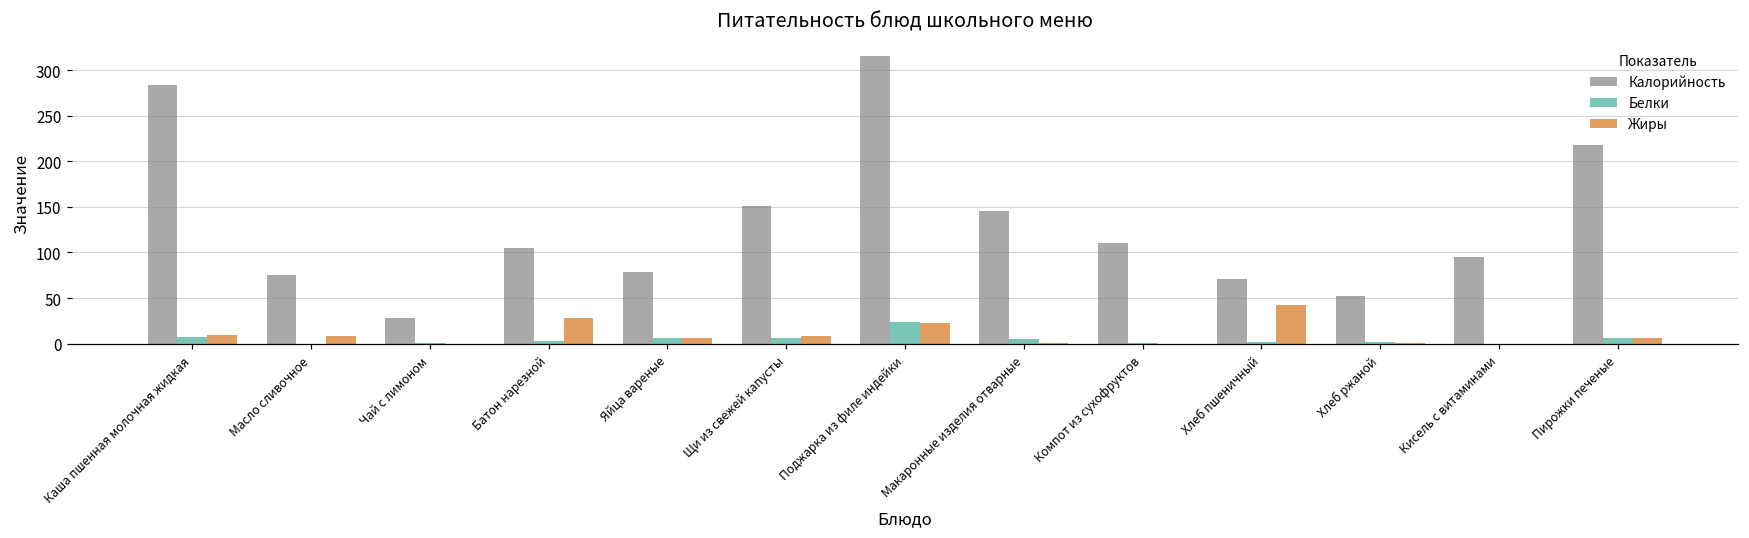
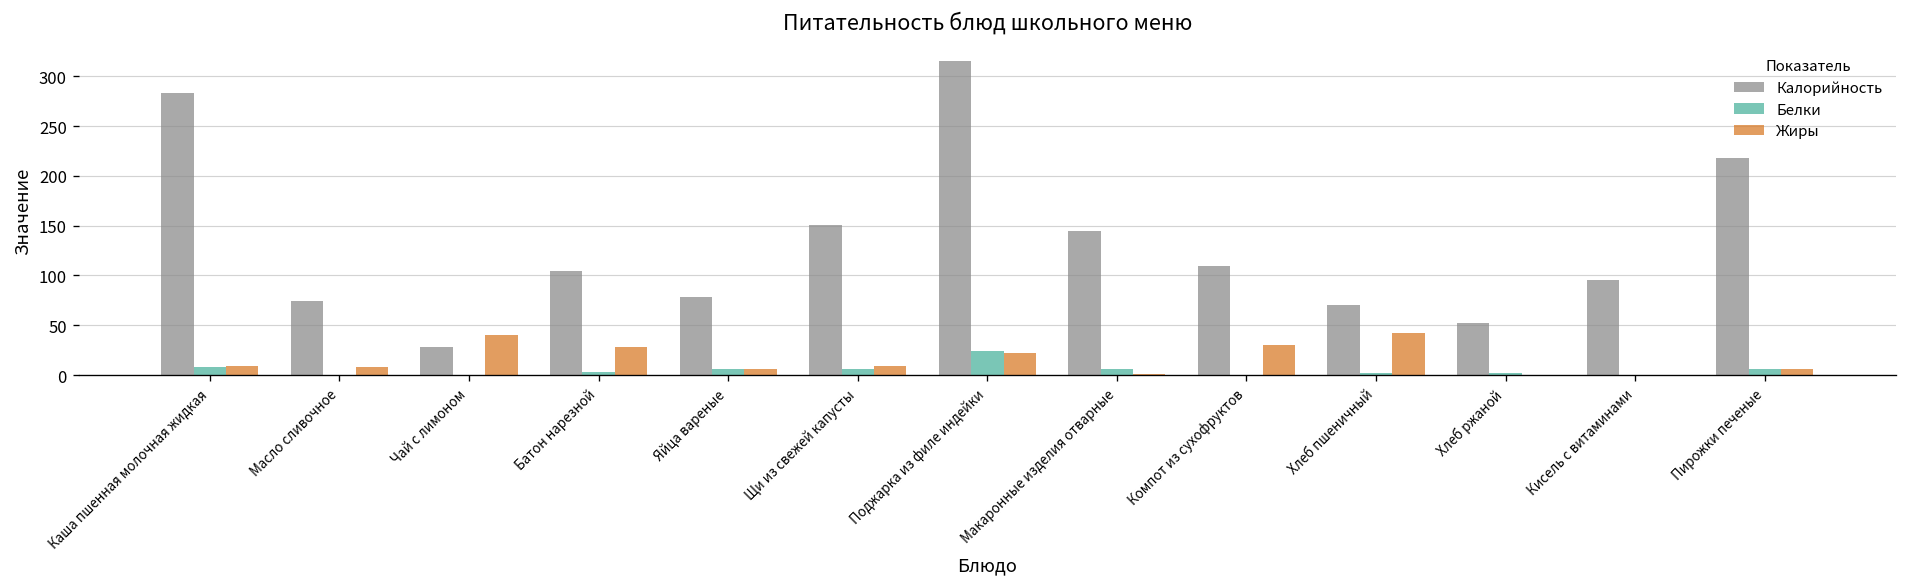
  {
    "Калорийность": {
      "Каша пшенная молочная жидкая": 280,
      "Масло сливочное": 70,
      "Чай с лимоном": 30,
      "Батон нарезной": 100,
      "Яйца вареные": 80,
      "Щи из свежей капусты": 150,
      "Поджарка из филе индейки": 320,
      "Макаронные изделия отварные": 140,
      "Компот из сухофруктов": 110,
      "Хлеб пшеничный": 70,
      "Хлеб ржаной": 50,
      "Кисель с витаминами": 100,
      "Пирожки печеные": 220
    },
    "Белки": {
      "Каша пшенная молочная жидкая": 10,
      "Яйца вареные": 10,
      "Щи из свежей капусты": 10,
      "Поджарка из филе индейки": 20,
      "Макаронные изделия отварные": 10,
      "Кисель с витаминами": 0,
      "Пирожки печеные": 10
    },
    "Жиры": {
      "Каша пшенная молочная жидкая": 10,
      "Масло сливочное": 10,
-     "Чай с лимоном": 0,
+     "Чай с лимоном": 40,
      "Батон нарезной": 30,
      "Яйца вареные": 10,
      "Щи из свежей капусты": 10,
      "Поджарка из филе индейки": 20,
-     "Компот из сухофруктов": 0,
+     "Компот из сухофруктов": 30,
      "Хлеб пшеничный": 40,
      "Кисель с витаминами": 0,
      "Пирожки печеные": 10
    }
  }
